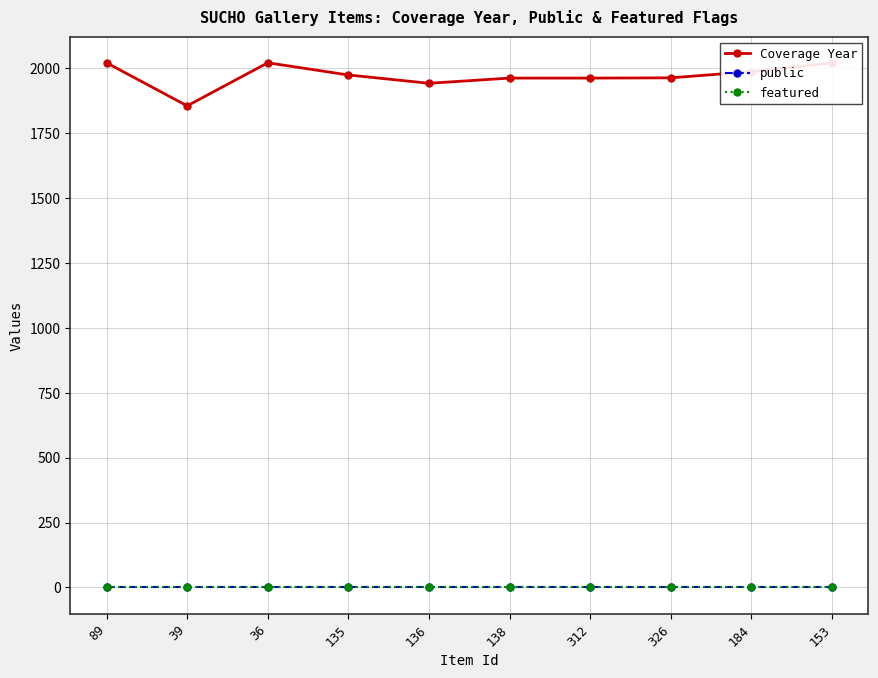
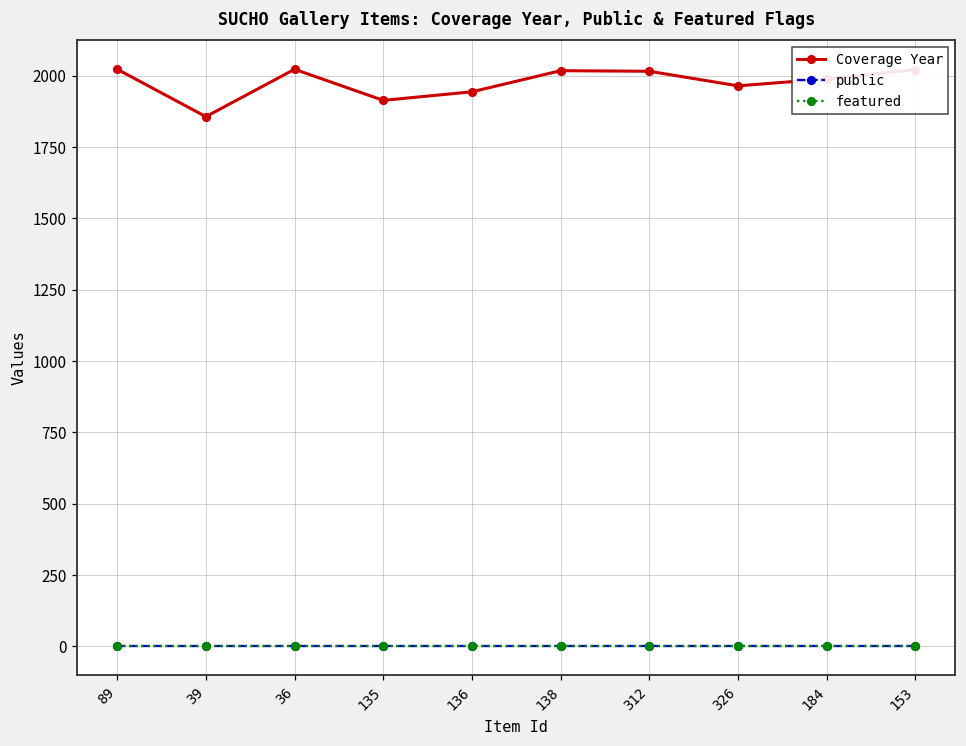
  {
    "Coverage Year": {
      "89": 2020,
      "39": 1860,
      "36": 2020,
-     "135": 1980,
+     "135": 1910,
      "136": 1940,
-     "138": 1960,
-     "312": 1960,
+     "138": 2020,
+     "312": 2020,
      "326": 1960
    },
    "featured": {
      "89": 0,
      "39": 0,
      "36": 0,
      "135": 0,
      "136": 0,
      "138": 0,
      "312": 0,
      "326": 0,
      "184": 0,
      "153": 0
    }
  }
